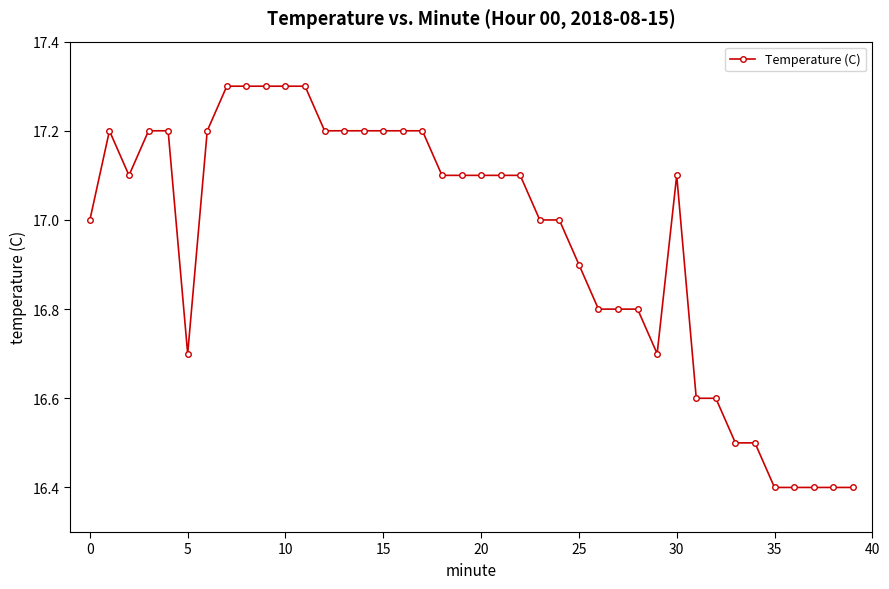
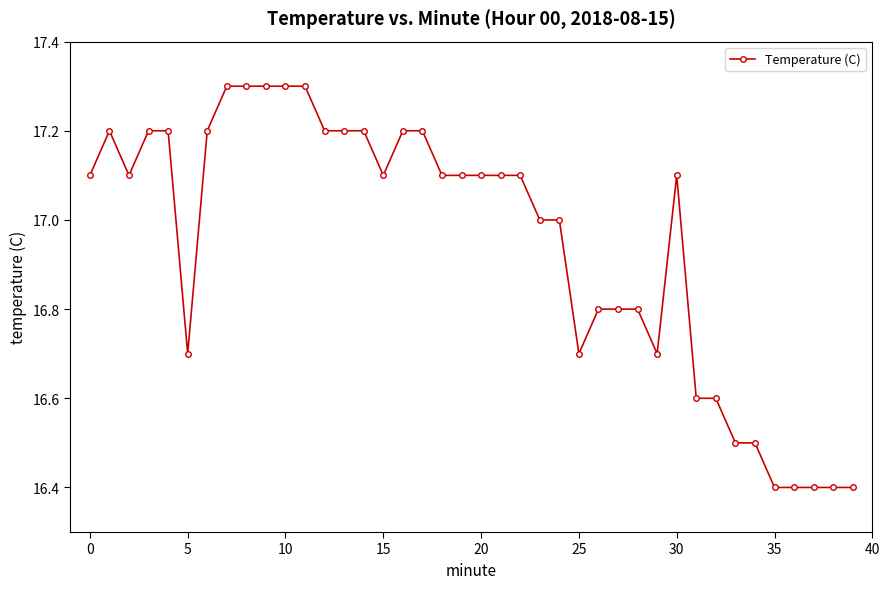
  {
-   "0": 17.0,
+   "0": 17.1,
    "5": 16.7,
    "10": 17.3,
-   "15": 17.2,
+   "15": 17.1,
    "20": 17.1,
-   "25": 16.9,
+   "25": 16.7,
    "30": 17.1,
    "35": 16.4
  }
